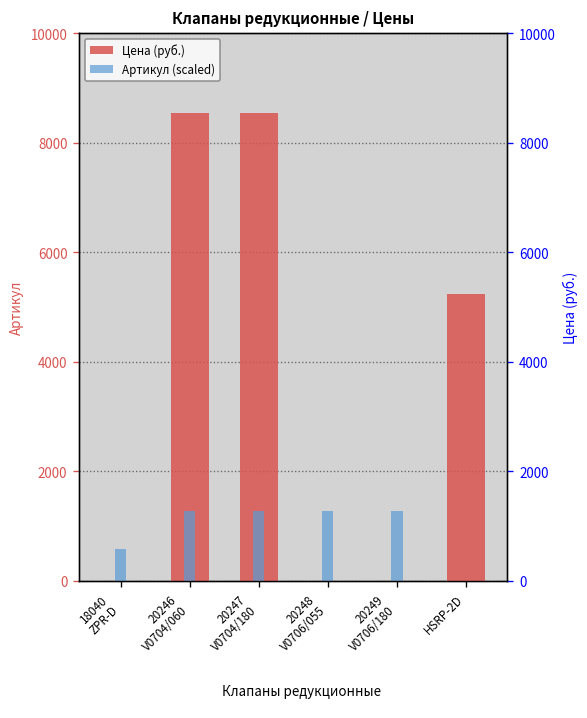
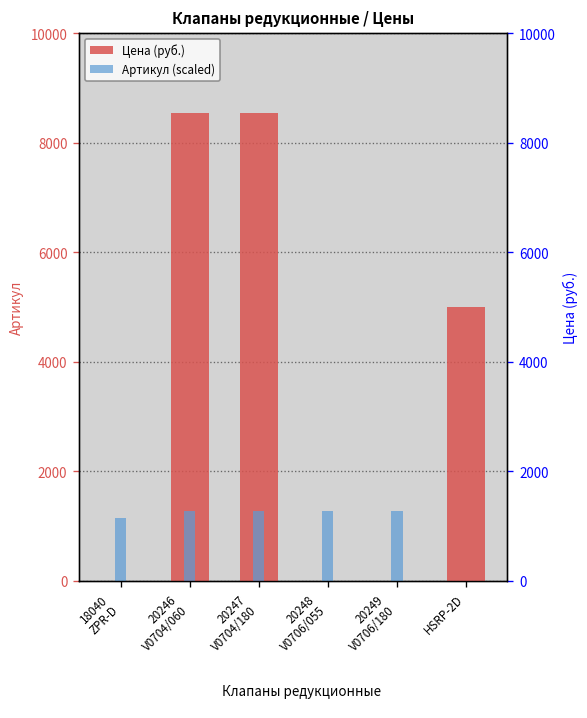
  {
    "Цена (руб.)": {
      "18040 ZPR-D": 0,
      "20246 V0704/060": 8600,
      "20247 V0704/180": 8600,
      "20248 V0706/055": 0,
      "20249 V0706/180": 0,
-     "HSRP-2D": 5200
+     "HSRP-2D": 5000
    },
    "Артикул (scaled)": {
-     "18040 ZPR-D": 600,
+     "18040 ZPR-D": 1100,
      "20248 V0706/055": 1300,
      "20249 V0706/180": 1300,
      "HSRP-2D": 0
    }
  }
